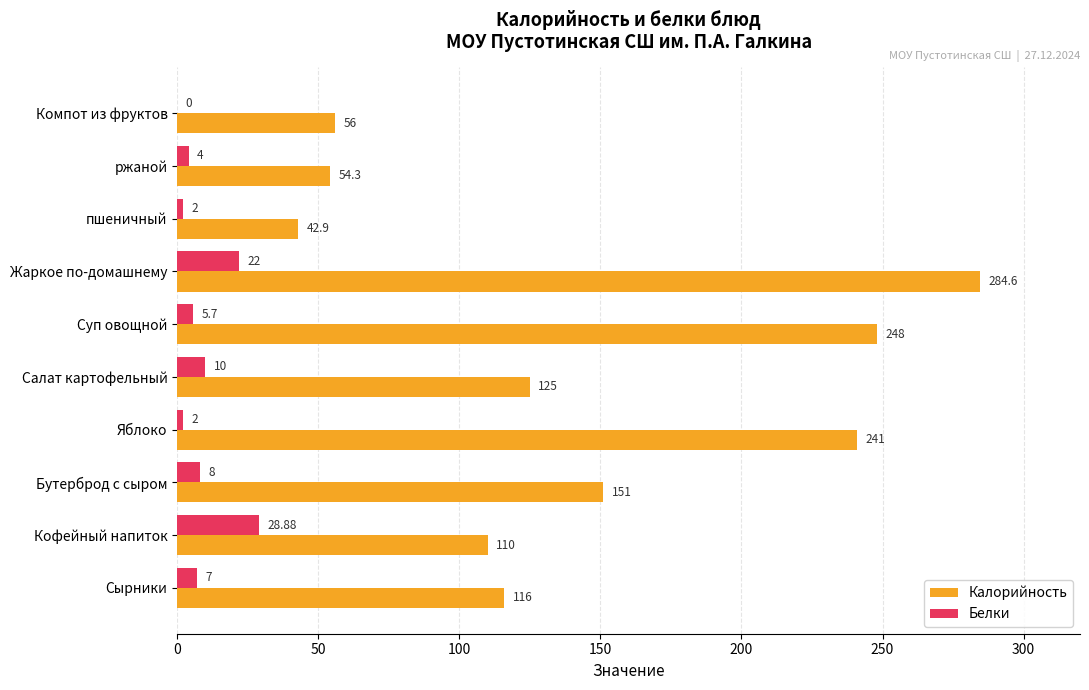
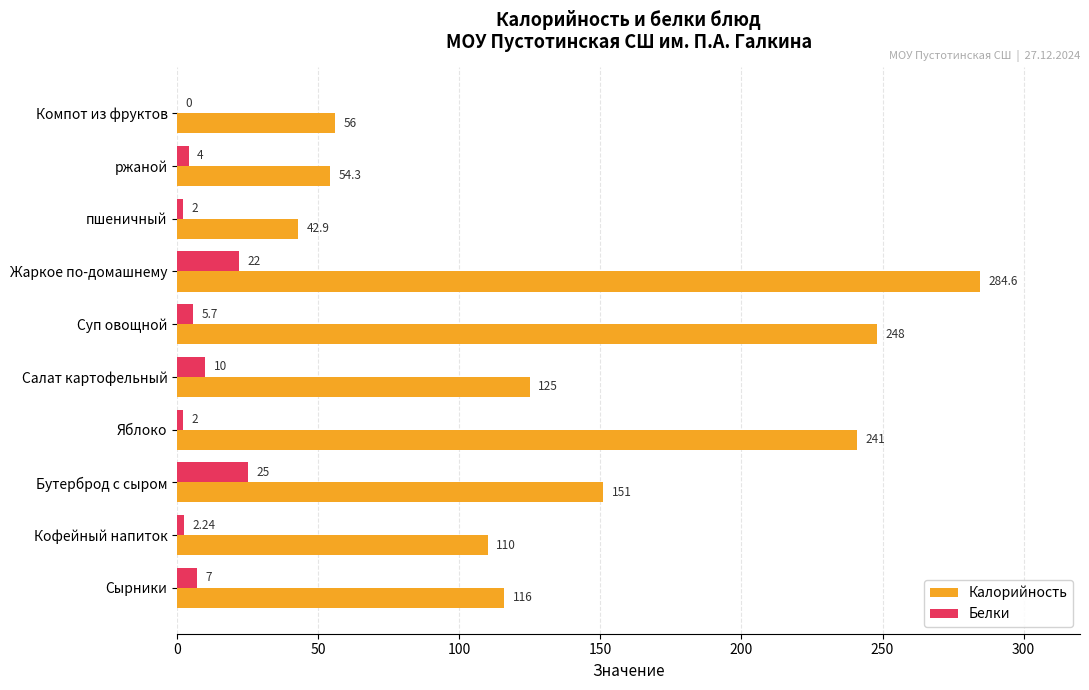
  {
    "Калорийность": {
      "Компот из фруктов": 56,
      "ржаной": 54.3,
      "пшеничный": 42.9,
      "Жаркое по-домашнему": 284.6,
      "Суп овощной": 248,
      "Салат картофельный": 125,
      "Яблоко": 241,
      "Бутерброд с сыром": 151,
      "Кофейный напиток": 110,
      "Сырники": 116
    },
    "Белки": {
      "Компот из фруктов": 0,
      "ржаной": 4,
      "пшеничный": 2,
      "Жаркое по-домашнему": 22,
      "Суп овощной": 5.7,
      "Салат картофельный": 10,
      "Яблоко": 2,
-     "Бутерброд с сыром": 8,
-     "Кофейный напиток": 28.88,
+     "Бутерброд с сыром": 25,
+     "Кофейный напиток": 2.24,
      "Сырники": 7
    }
  }
